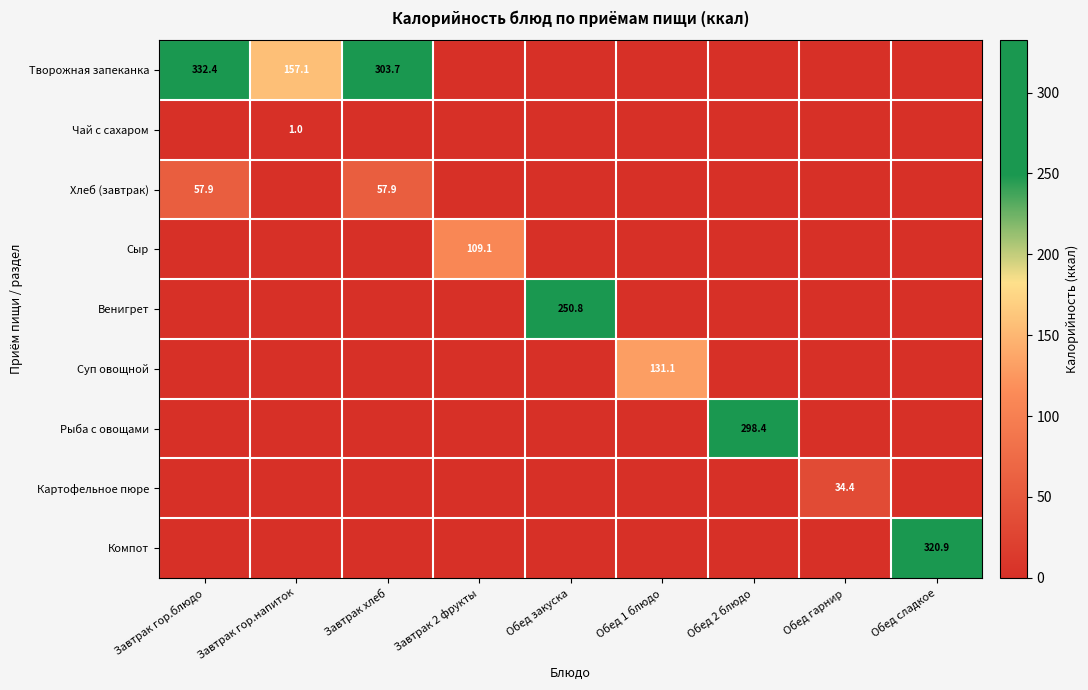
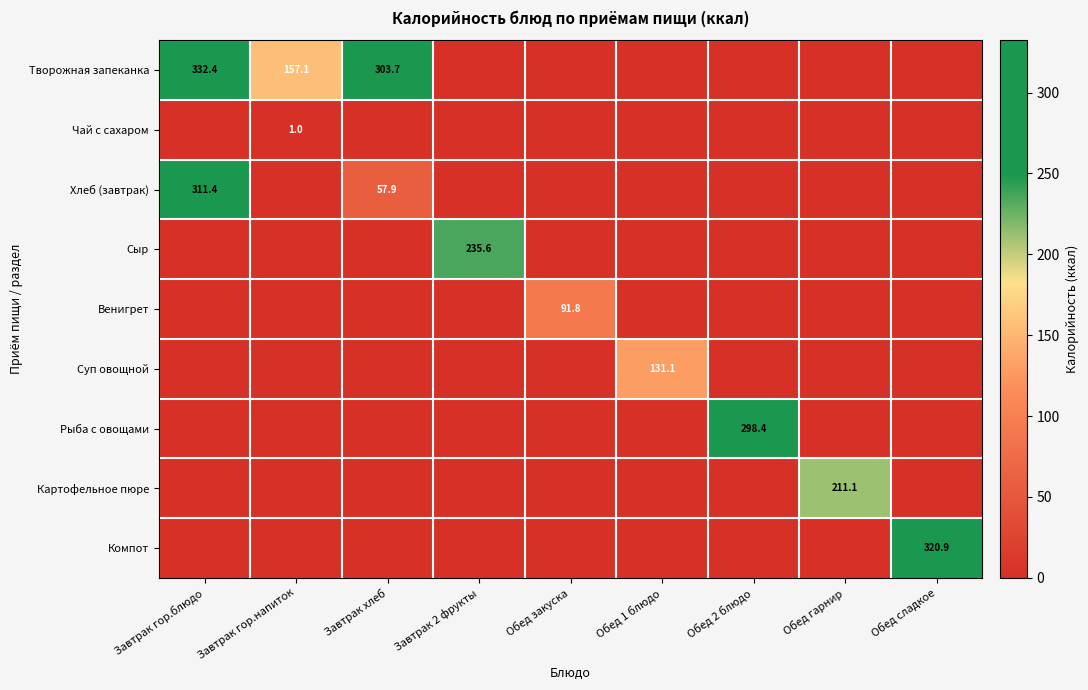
  {
    "Творожная запеканка": {
      "Завтрак гор.блюдо": 332.4,
      "Завтрак гор.напиток": 157.1,
      "Завтрак хлеб": 303.7
    },
    "Чай с сахаром": {
      "Завтрак гор.напиток": 1.0
    },
    "Хлеб (завтрак)": {
-     "Завтрак гор.блюдо": 57.9,
+     "Завтрак гор.блюдо": 311.4,
      "Завтрак хлеб": 57.9
    },
    "Сыр": {
-     "Завтрак 2 фрукты": 109.1
+     "Завтрак 2 фрукты": 235.6
    },
    "Венигрет": {
-     "Обед закуска": 250.8
+     "Обед закуска": 91.8
    },
    "Суп овощной": {
      "Обед 1 блюдо": 131.1
    },
    "Рыба с овощами": {
      "Обед 2 блюдо": 298.4
    },
    "Картофельное пюре": {
-     "Обед гарнир": 34.4
+     "Обед гарнир": 211.1
    },
    "Компот": {
      "Обед сладкое": 320.9
    }
  }
